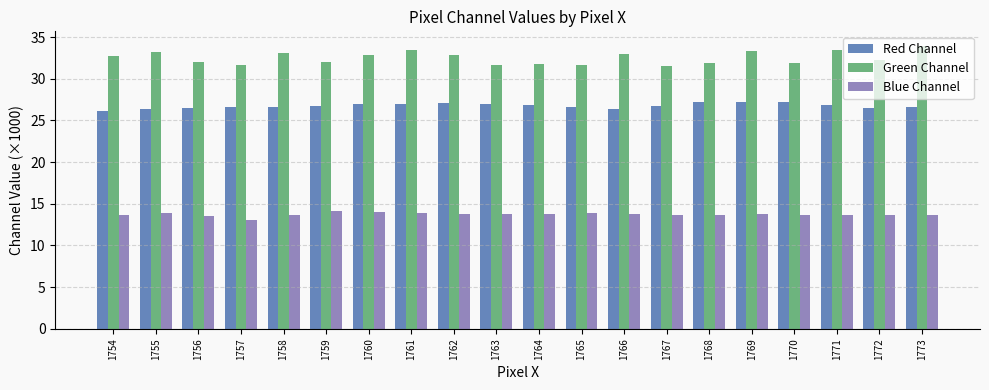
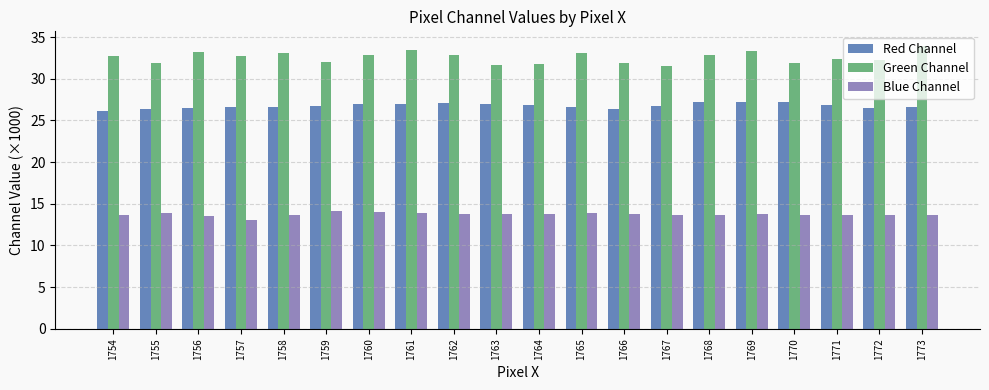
  {
    "Green Channel": {
      "1754": 33,
-     "1755": 33,
-     "1756": 32,
-     "1757": 32,
+     "1755": 32,
+     "1756": 33,
+     "1757": 33,
      "1758": 33,
      "1759": 32,
      "1760": 33,
      "1761": 33,
      "1762": 33,
      "1763": 32,
      "1764": 32,
-     "1765": 32,
-     "1766": 33,
+     "1765": 33,
+     "1766": 32,
      "1767": 32,
-     "1768": 32,
+     "1768": 33,
      "1769": 33,
      "1770": 32,
-     "1771": 33
+     "1771": 32
    }
  }
